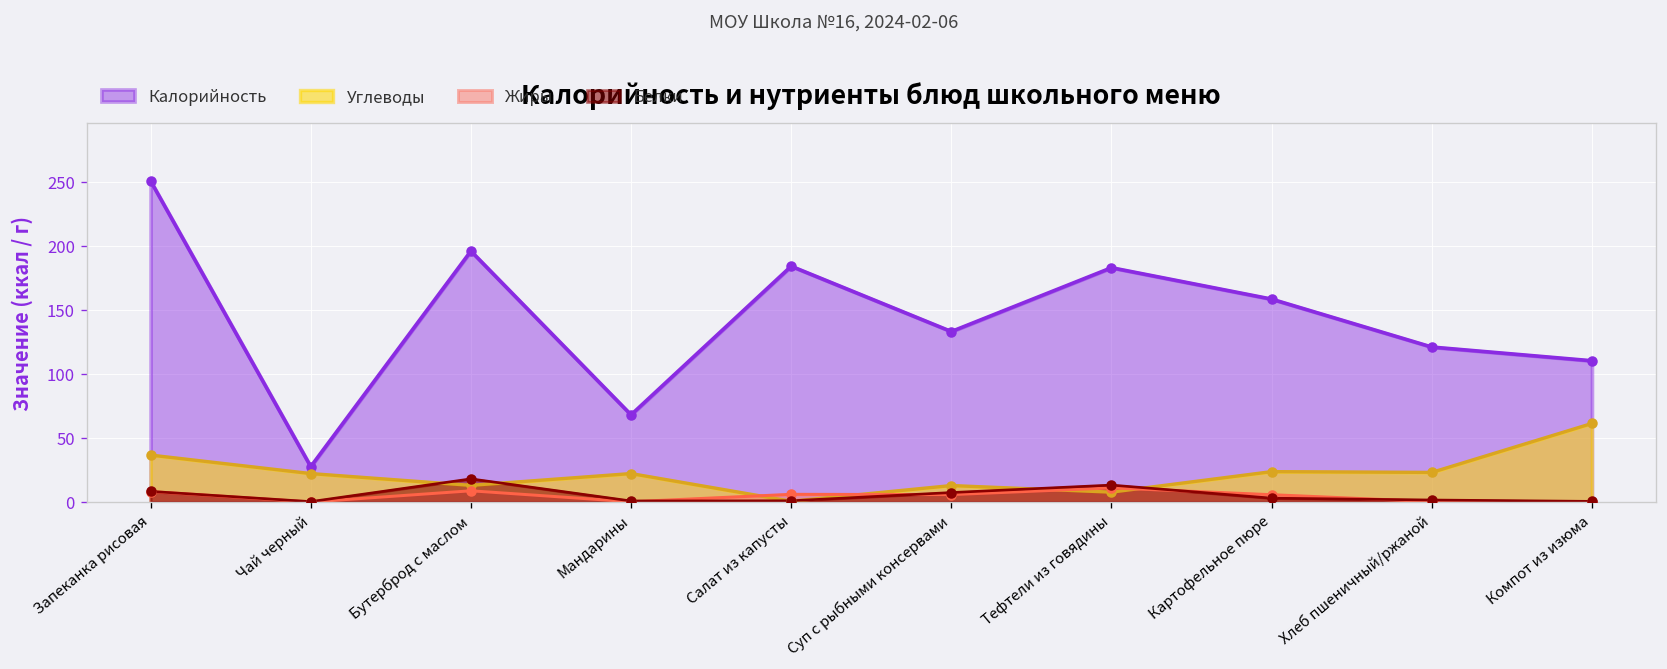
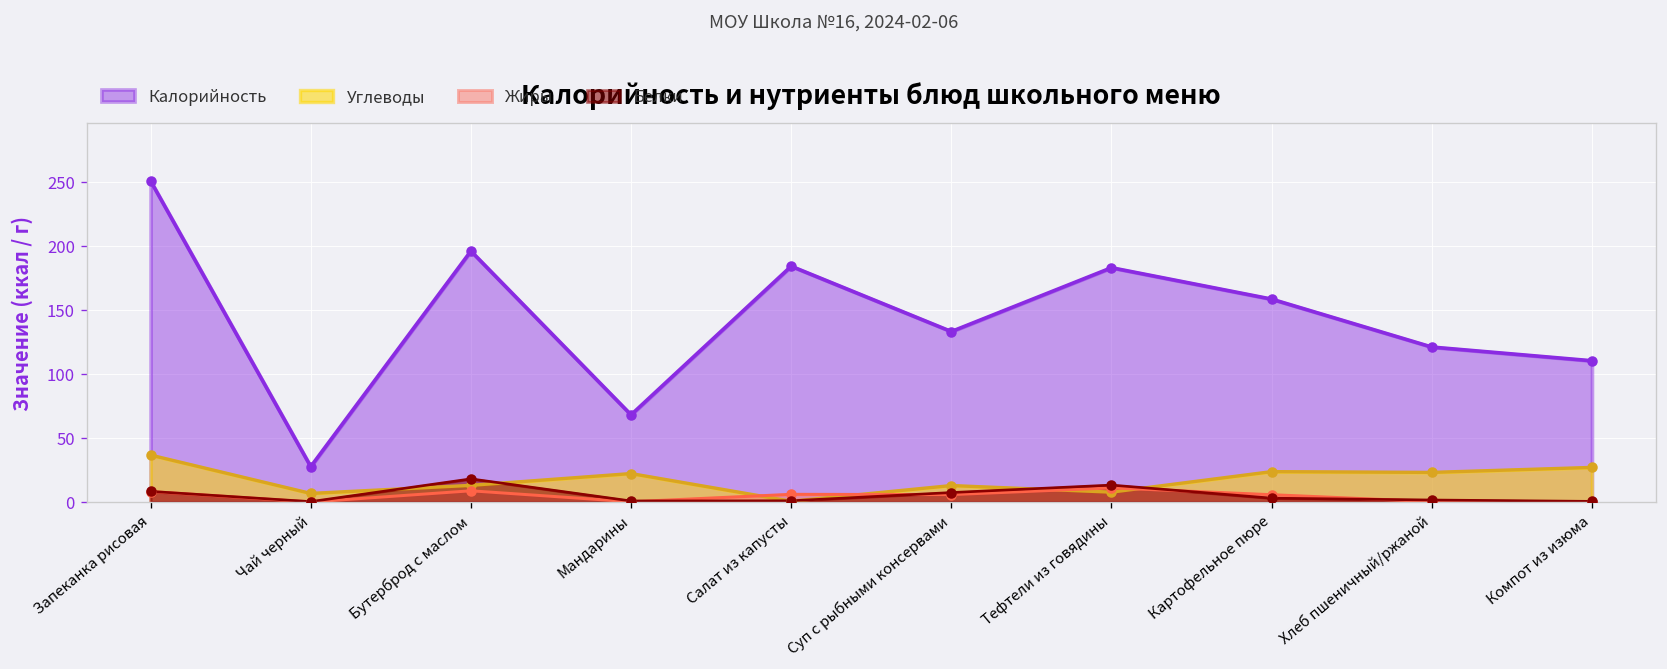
  {
    "Калорийность": {
      "Запеканка рисовая": 251,
      "Чай черный": 28,
      "Бутерброд с маслом": 196,
      "Мандарины": 68,
      "Салат из капусты": 184,
      "Суп с рыбными консервами": 133,
      "Тефтели из говядины": 183,
      "Картофельное пюре": 158,
      "Хлеб пшеничный/ржаной": 121,
      "Компот из изюма": 110
    },
    "Углеводы": {
      "Запеканка рисовая": 37,
-     "Чай черный": 22,
+     "Чай черный": 7,
      "Бутерброд с маслом": 13,
      "Мандарины": 22,
      "Суп с рыбными консервами": 13,
      "Тефтели из говядины": 8,
      "Картофельное пюре": 24,
      "Хлеб пшеничный/ржаной": 23,
-     "Компот из изюма": 61
+     "Компот из изюма": 27
    },
    "Жиры": {
      "Бутерброд с маслом": 9,
      "Салат из капусты": 6,
      "Картофельное пюре": 6
    },
    "Белки": {
      "Бутерброд с маслом": 18,
      "Картофельное пюре": 3
    }
  }
